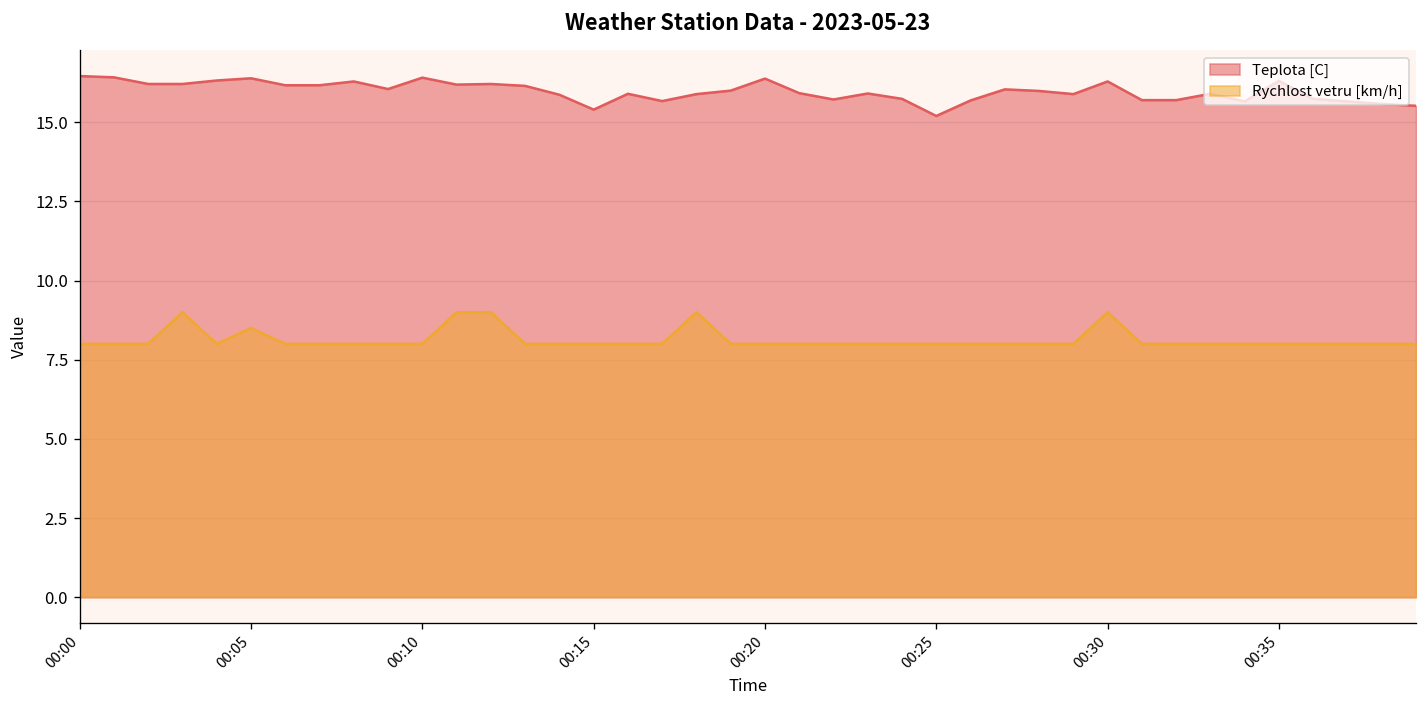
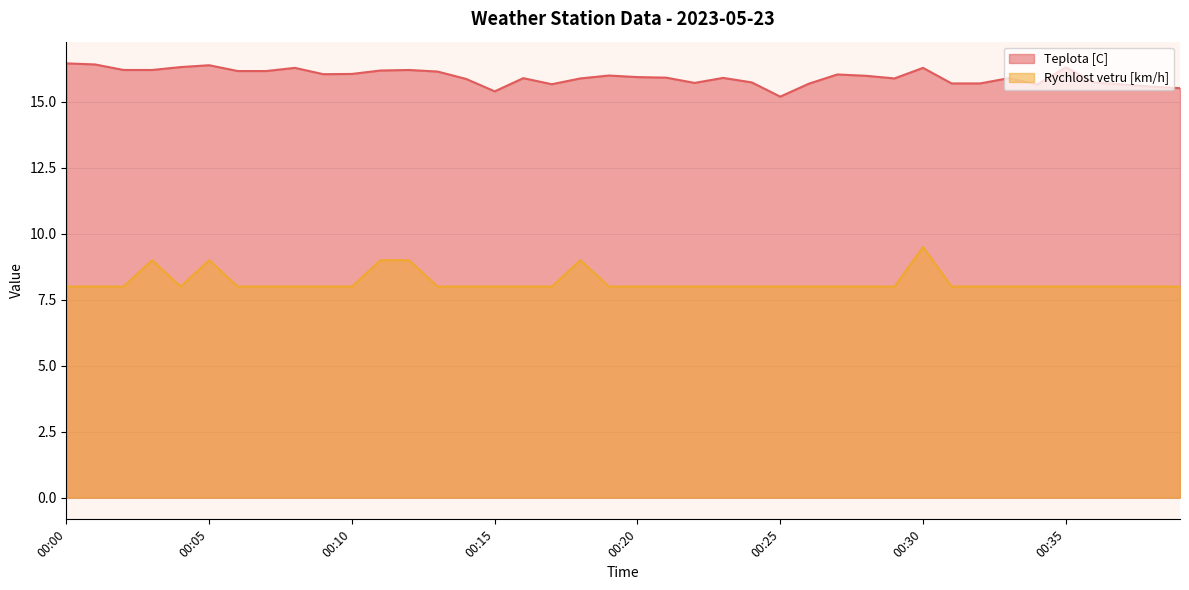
  {
    "Teplota [C]": {
      "00:00": 16.5,
      "00:05": 16.4,
-     "00:10": 16.4,
+     "00:10": 16.1,
      "00:15": 15.4,
-     "00:20": 16.4,
+     "00:20": 15.9,
      "00:25": 15.2,
      "00:30": 16.3
    },
    "Rychlost vetru [km/h]": {
      "00:00": 8.0,
-     "00:05": 8.5,
+     "00:05": 9.0,
      "00:10": 8.0,
      "00:15": 8.0,
      "00:20": 8.0,
      "00:25": 8.0,
-     "00:30": 9.0,
+     "00:30": 9.5,
      "00:35": 8.0
    }
  }
